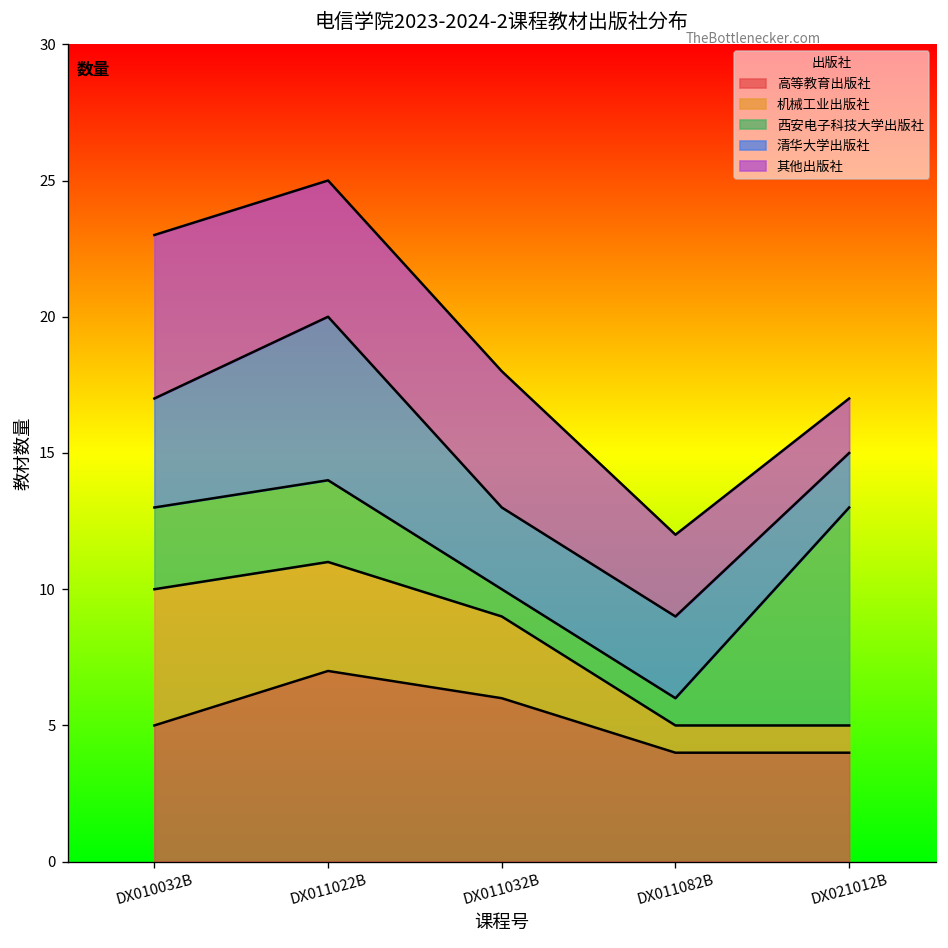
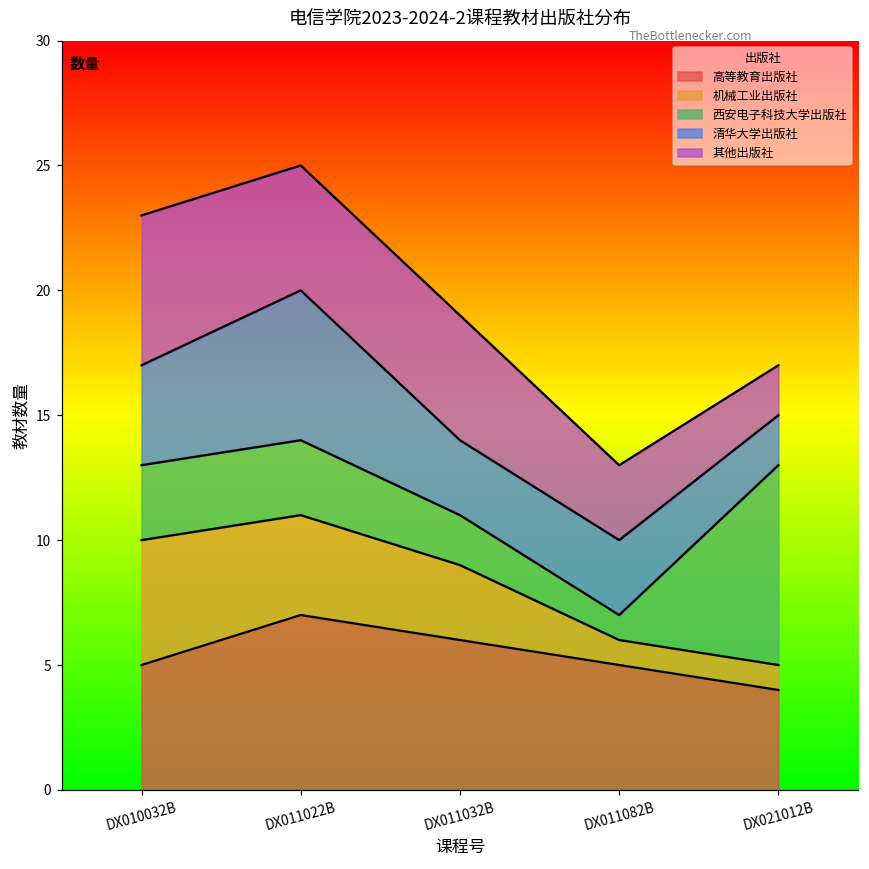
  {
    "高等教育出版社": {
      "DX010032B": 5,
      "DX011022B": 7,
      "DX011032B": 6,
-     "DX011082B": 4,
+     "DX011082B": 5,
      "DX021012B": 4
    },
    "机械工业出版社": {
      "DX010032B": 5,
      "DX011022B": 4,
      "DX011032B": 3,
      "DX011082B": 1,
      "DX021012B": 1
    },
    "西安电子科技大学出版社": {
      "DX010032B": 3,
      "DX011022B": 3,
-     "DX011032B": 1,
+     "DX011032B": 2,
      "DX011082B": 1,
      "DX021012B": 8
    },
    "清华大学出版社": {
      "DX010032B": 4,
      "DX011022B": 6,
      "DX011032B": 3,
      "DX011082B": 3,
      "DX021012B": 2
    },
    "其他出版社": {
      "DX010032B": 6,
      "DX011022B": 5,
      "DX011032B": 5,
      "DX011082B": 3,
      "DX021012B": 2
    }
  }
